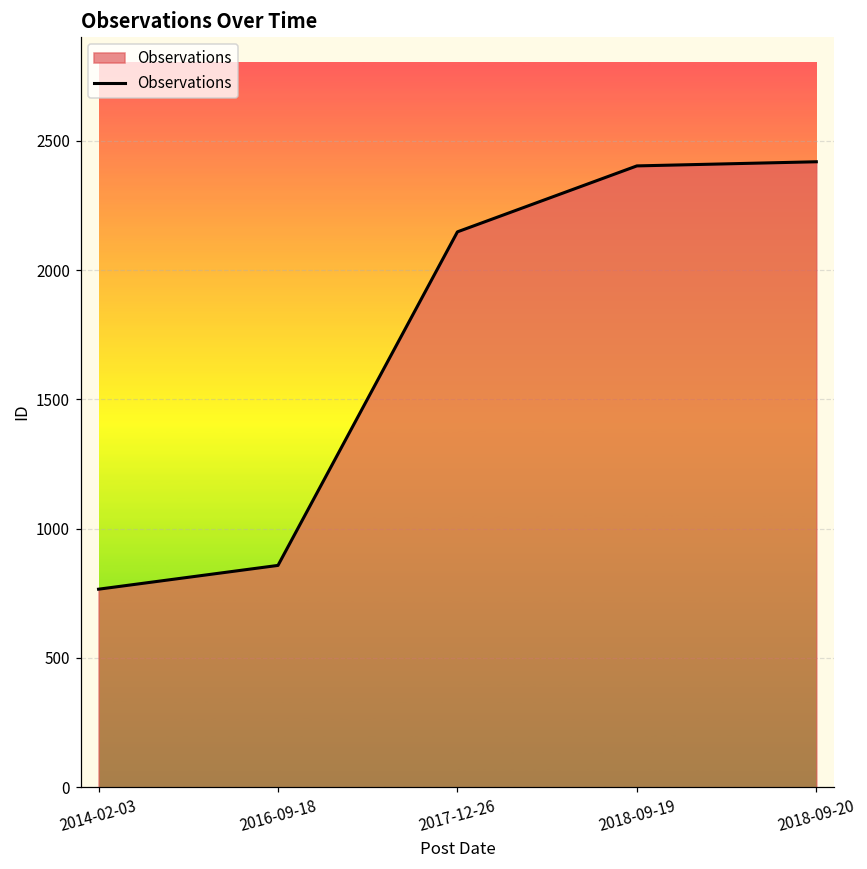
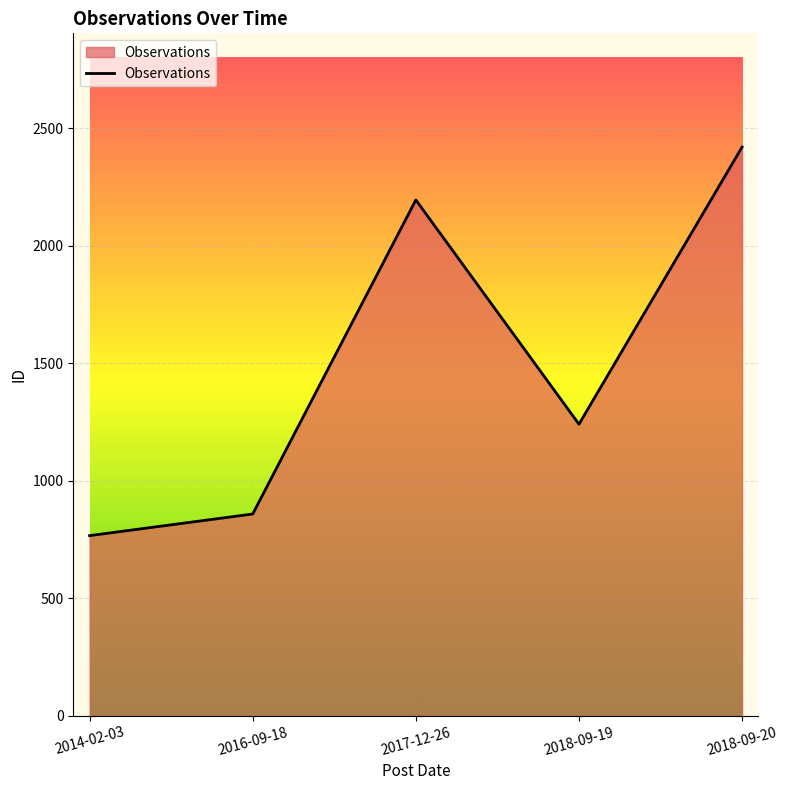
  {
    "2014-02-03": 770,
    "2016-09-18": 860,
-   "2017-12-26": 2150,
-   "2018-09-19": 2400,
+   "2017-12-26": 2190,
+   "2018-09-19": 1240,
    "2018-09-20": 2420
  }
